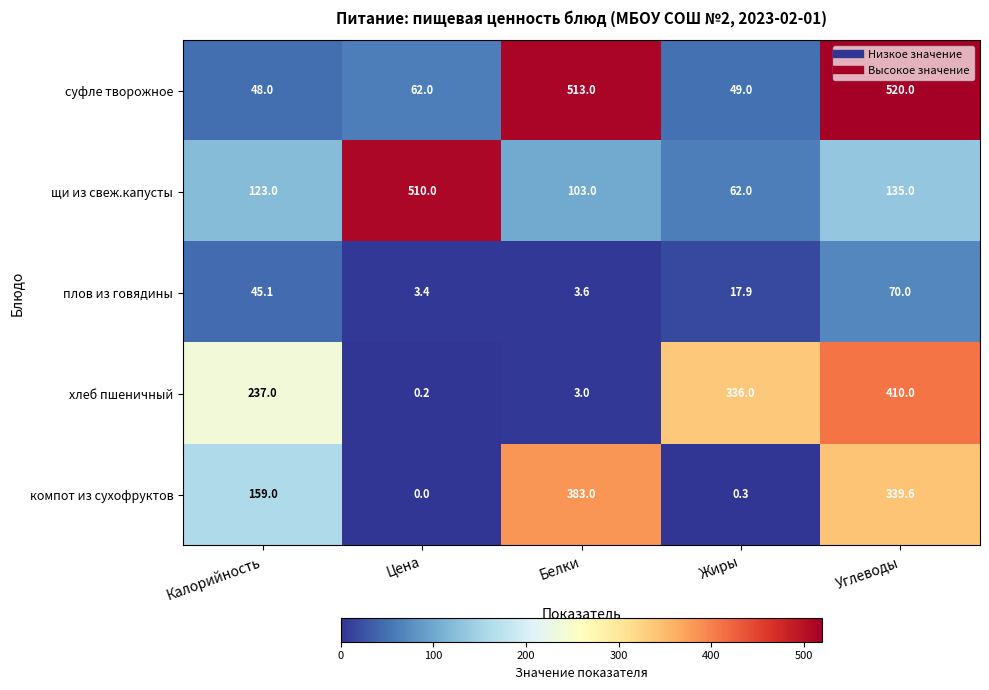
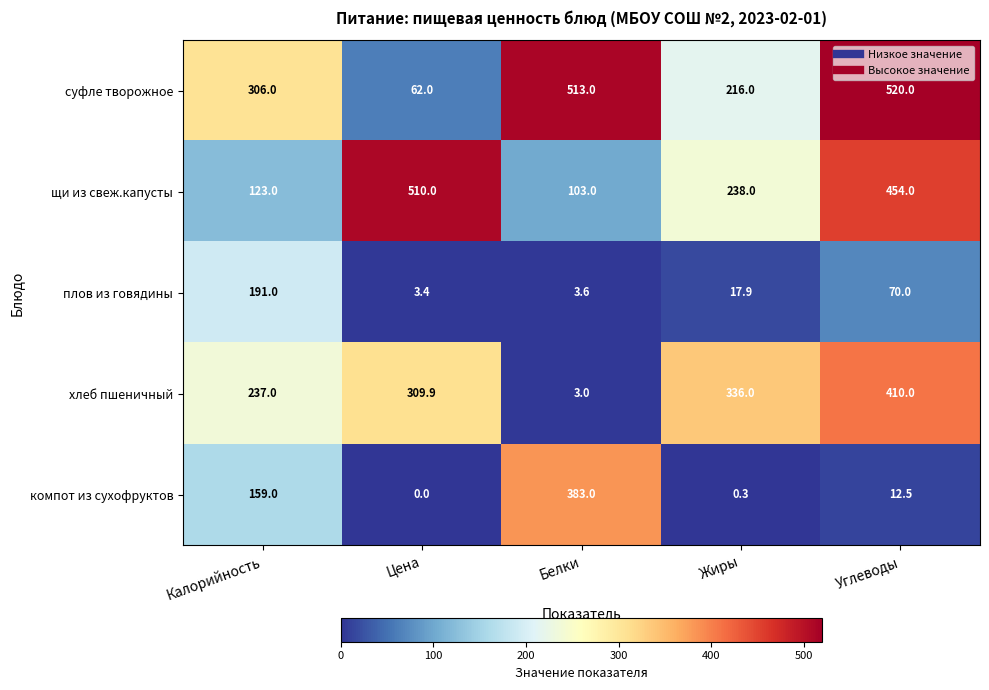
  {
    "суфле творожное": {
-     "Калорийность": 48.0,
+     "Калорийность": 306.0,
      "Цена": 62.0,
      "Белки": 513.0,
-     "Жиры": 49.0,
+     "Жиры": 216.0,
      "Углеводы": 520.0
    },
    "щи из свеж.капусты": {
      "Калорийность": 123.0,
      "Цена": 510.0,
      "Белки": 103.0,
-     "Жиры": 62.0,
-     "Углеводы": 135.0
+     "Жиры": 238.0,
+     "Углеводы": 454.0
    },
    "плов из говядины": {
-     "Калорийность": 45.1,
+     "Калорийность": 191.0,
      "Цена": 3.4,
      "Белки": 3.6,
      "Жиры": 17.9,
      "Углеводы": 70.0
    },
    "хлеб пшеничный": {
      "Калорийность": 237.0,
-     "Цена": 0.2,
+     "Цена": 309.9,
      "Белки": 3.0,
      "Жиры": 336.0,
      "Углеводы": 410.0
    },
    "компот из сухофруктов": {
      "Калорийность": 159.0,
      "Цена": 0.0,
      "Белки": 383.0,
      "Жиры": 0.3,
-     "Углеводы": 339.6
+     "Углеводы": 12.5
    }
  }
